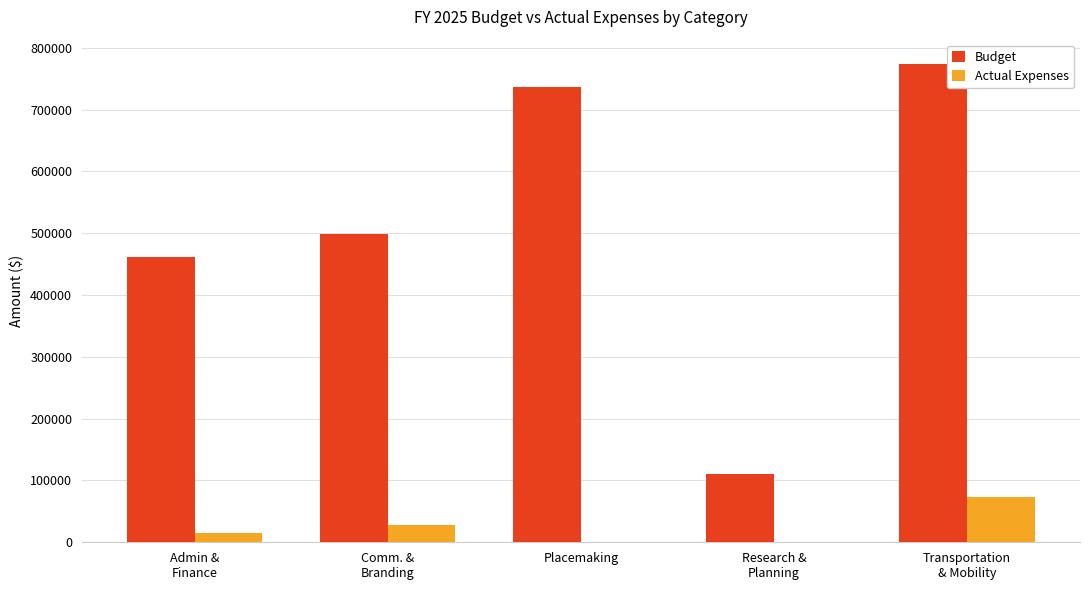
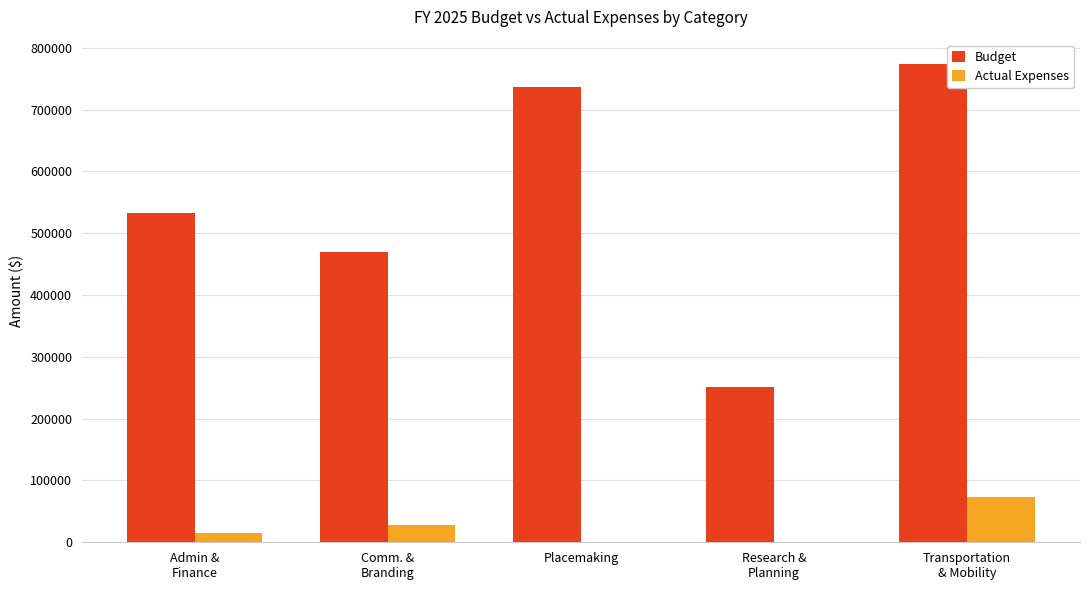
  {
    "Budget": {
-     "Admin & Finance": 460000,
-     "Comm. & Branding": 500000,
+     "Admin & Finance": 530000,
+     "Comm. & Branding": 470000,
      "Placemaking": 740000,
-     "Research & Planning": 110000,
+     "Research & Planning": 250000,
      "Transportation & Mobility": 770000
    },
    "Actual Expenses": {
      "Admin & Finance": 20000,
      "Comm. & Branding": 30000,
      "Placemaking": 0,
      "Research & Planning": 0,
      "Transportation & Mobility": 70000
    }
  }
